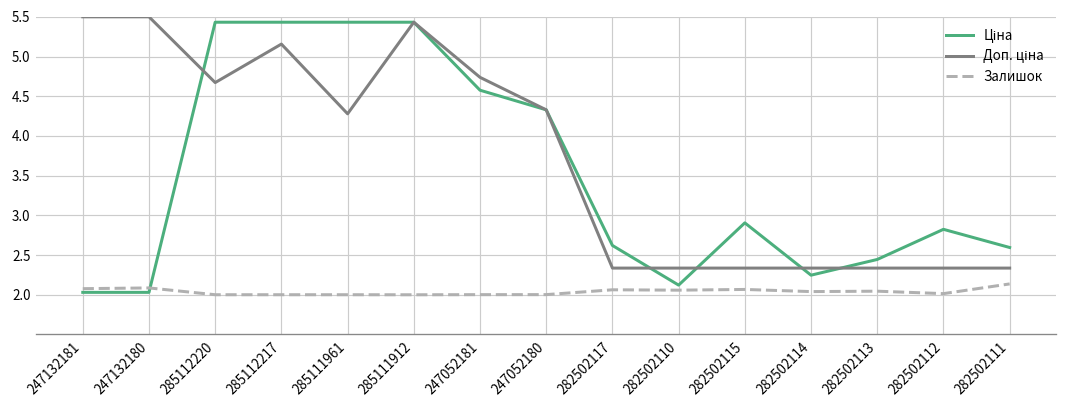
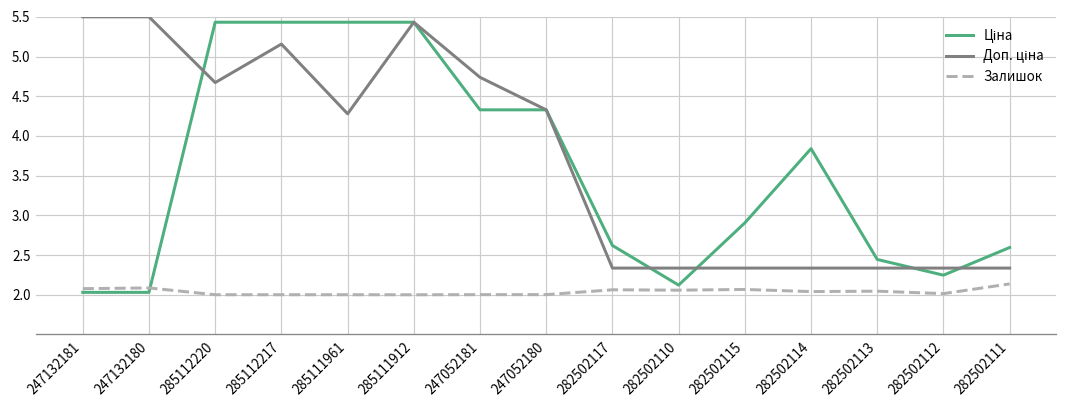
  {
    "Ціна": {
      "247132181": 2.0,
      "247132180": 2.0,
      "285112220": 5.4,
      "285112217": 5.4,
      "285111961": 5.4,
-     "247052181": 4.6,
+     "247052181": 4.3,
      "282502117": 2.6,
      "282502110": 2.1,
      "282502115": 2.9,
-     "282502114": 2.2,
+     "282502114": 3.8,
      "282502113": 2.4,
-     "282502112": 2.8,
+     "282502112": 2.2,
      "282502111": 2.6
    },
    "Доп. ціна": {
      "247132181": 5.5,
      "247132180": 5.5,
      "285112220": 4.7,
      "285112217": 5.2,
      "285111961": 4.3,
      "247052181": 4.7,
      "282502117": 2.3,
      "282502110": 2.3,
      "282502115": 2.3,
      "282502114": 2.3,
      "282502113": 2.3,
      "282502112": 2.3,
      "282502111": 2.3
    },
    "Залишок": {
      "247132181": 2.1,
      "247132180": 2.1,
      "285112220": 2.0,
      "285112217": 2.0,
      "285111961": 2.0,
      "285111912": 2.0,
      "247052181": 2.0,
      "247052180": 2.0,
      "282502117": 2.1,
      "282502110": 2.1,
      "282502115": 2.1,
      "282502114": 2.0,
      "282502113": 2.0,
      "282502112": 2.0,
      "282502111": 2.1
    }
  }
